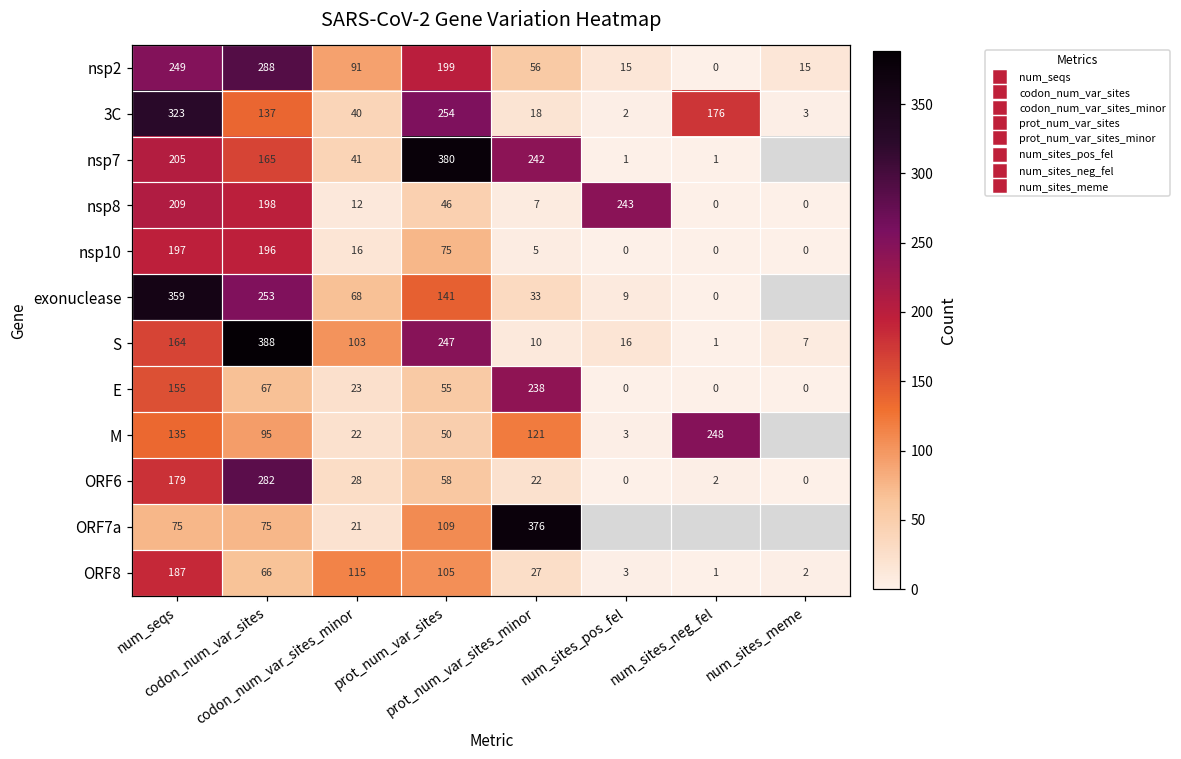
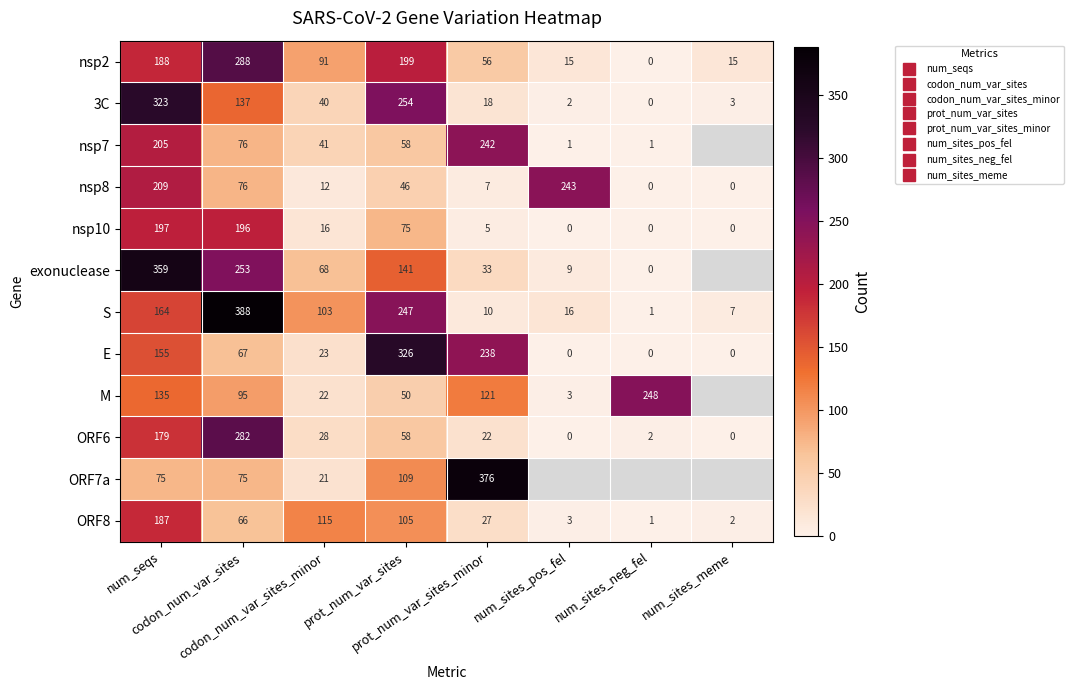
  {
    "nsp2": {
-     "num_seqs": 249,
+     "num_seqs": 188,
      "codon_num_var_sites": 288,
      "codon_num_var_sites_minor": 91,
      "prot_num_var_sites": 199,
      "prot_num_var_sites_minor": 56,
      "num_sites_pos_fel": 15,
      "num_sites_neg_fel": 0,
      "num_sites_meme": 15
    },
    "3C": {
      "num_seqs": 323,
      "codon_num_var_sites": 137,
      "codon_num_var_sites_minor": 40,
      "prot_num_var_sites": 254,
      "prot_num_var_sites_minor": 18,
      "num_sites_pos_fel": 2,
-     "num_sites_neg_fel": 176,
+     "num_sites_neg_fel": 0,
      "num_sites_meme": 3
    },
    "nsp7": {
      "num_seqs": 205,
-     "codon_num_var_sites": 165,
+     "codon_num_var_sites": 76,
      "codon_num_var_sites_minor": 41,
-     "prot_num_var_sites": 380,
+     "prot_num_var_sites": 58,
      "prot_num_var_sites_minor": 242,
      "num_sites_pos_fel": 1,
      "num_sites_neg_fel": 1
    },
    "nsp8": {
      "num_seqs": 209,
-     "codon_num_var_sites": 198,
+     "codon_num_var_sites": 76,
      "codon_num_var_sites_minor": 12,
      "prot_num_var_sites": 46,
      "prot_num_var_sites_minor": 7,
      "num_sites_pos_fel": 243,
      "num_sites_neg_fel": 0,
      "num_sites_meme": 0
    },
    "nsp10": {
      "num_seqs": 197,
      "codon_num_var_sites": 196,
      "codon_num_var_sites_minor": 16,
      "prot_num_var_sites": 75,
      "prot_num_var_sites_minor": 5,
      "num_sites_pos_fel": 0,
      "num_sites_neg_fel": 0,
      "num_sites_meme": 0
    },
    "exonuclease": {
      "num_seqs": 359,
      "codon_num_var_sites": 253,
      "codon_num_var_sites_minor": 68,
      "prot_num_var_sites": 141,
      "prot_num_var_sites_minor": 33,
      "num_sites_pos_fel": 9,
      "num_sites_neg_fel": 0
    },
    "S": {
      "num_seqs": 164,
      "codon_num_var_sites": 388,
      "codon_num_var_sites_minor": 103,
      "prot_num_var_sites": 247,
      "prot_num_var_sites_minor": 10,
      "num_sites_pos_fel": 16,
      "num_sites_neg_fel": 1,
      "num_sites_meme": 7
    },
    "E": {
      "num_seqs": 155,
      "codon_num_var_sites": 67,
      "codon_num_var_sites_minor": 23,
-     "prot_num_var_sites": 55,
+     "prot_num_var_sites": 326,
      "prot_num_var_sites_minor": 238,
      "num_sites_pos_fel": 0,
      "num_sites_neg_fel": 0,
      "num_sites_meme": 0
    },
    "M": {
      "num_seqs": 135,
      "codon_num_var_sites": 95,
      "codon_num_var_sites_minor": 22,
      "prot_num_var_sites": 50,
      "prot_num_var_sites_minor": 121,
      "num_sites_pos_fel": 3,
      "num_sites_neg_fel": 248
    },
    "ORF6": {
      "num_seqs": 179,
      "codon_num_var_sites": 282,
      "codon_num_var_sites_minor": 28,
      "prot_num_var_sites": 58,
      "prot_num_var_sites_minor": 22,
      "num_sites_pos_fel": 0,
      "num_sites_neg_fel": 2,
      "num_sites_meme": 0
    },
    "ORF7a": {
      "num_seqs": 75,
      "codon_num_var_sites": 75,
      "codon_num_var_sites_minor": 21,
      "prot_num_var_sites": 109,
      "prot_num_var_sites_minor": 376
    },
    "ORF8": {
      "num_seqs": 187,
      "codon_num_var_sites": 66,
      "codon_num_var_sites_minor": 115,
      "prot_num_var_sites": 105,
      "prot_num_var_sites_minor": 27,
      "num_sites_pos_fel": 3,
      "num_sites_neg_fel": 1,
      "num_sites_meme": 2
    }
  }
